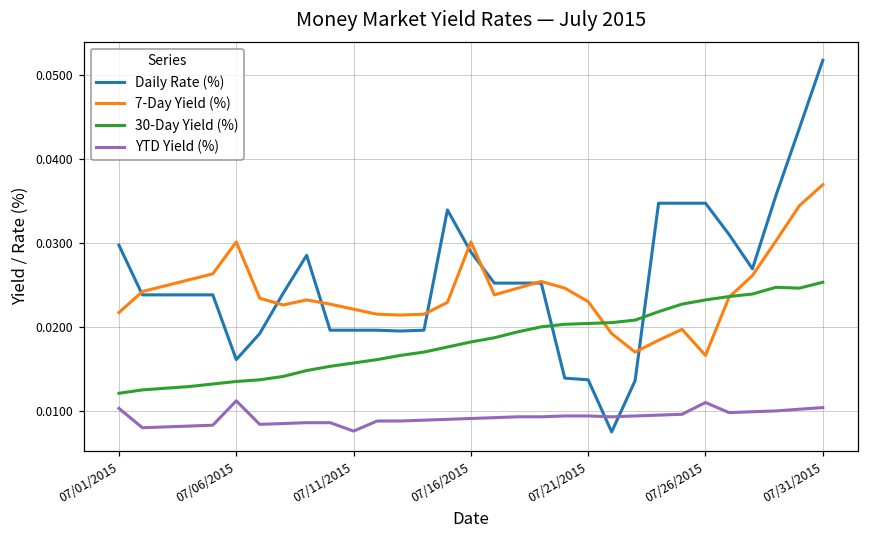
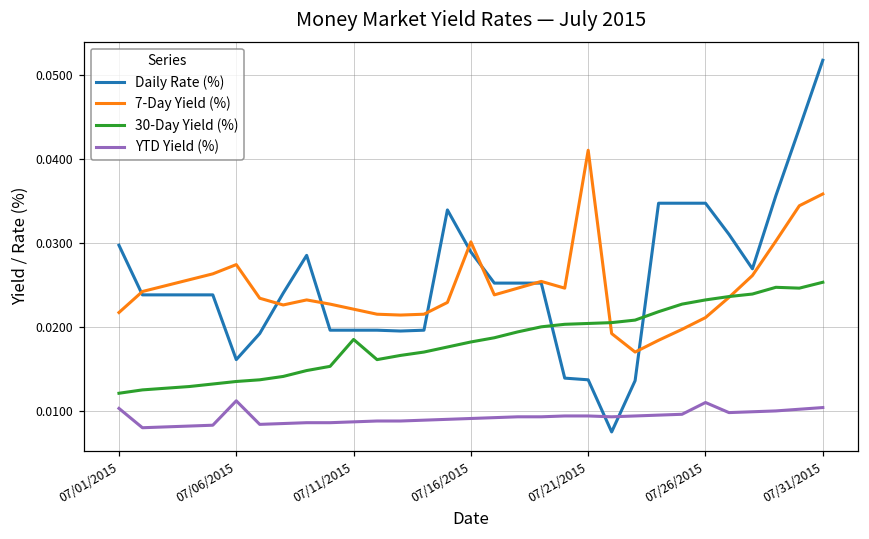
  {
    "Daily Rate (%)": {
      "07/01/2015": 0.030,
      "07/06/2015": 0.016,
      "07/11/2015": 0.020,
      "07/16/2015": 0.029,
      "07/21/2015": 0.014,
      "07/26/2015": 0.035,
      "07/31/2015": 0.052
    },
    "7-Day Yield (%)": {
      "07/01/2015": 0.022,
-     "07/06/2015": 0.030,
+     "07/06/2015": 0.027,
      "07/11/2015": 0.022,
      "07/16/2015": 0.030,
-     "07/21/2015": 0.023,
-     "07/26/2015": 0.017,
-     "07/31/2015": 0.037
+     "07/21/2015": 0.041,
+     "07/26/2015": 0.021,
+     "07/31/2015": 0.036
    },
    "30-Day Yield (%)": {
      "07/01/2015": 0.012,
      "07/06/2015": 0.014,
-     "07/11/2015": 0.016,
+     "07/11/2015": 0.019,
      "07/16/2015": 0.018,
      "07/21/2015": 0.020,
      "07/26/2015": 0.023,
      "07/31/2015": 0.025
    },
    "YTD Yield (%)": {
      "07/01/2015": 0.010,
      "07/06/2015": 0.011,
-     "07/11/2015": 0.008,
+     "07/11/2015": 0.009,
      "07/16/2015": 0.009,
      "07/21/2015": 0.009,
      "07/26/2015": 0.011,
      "07/31/2015": 0.010
    }
  }
